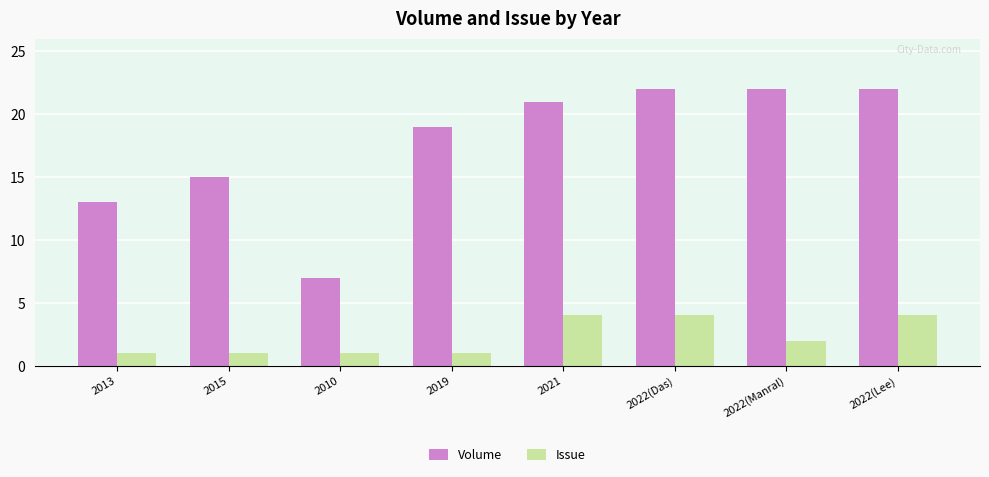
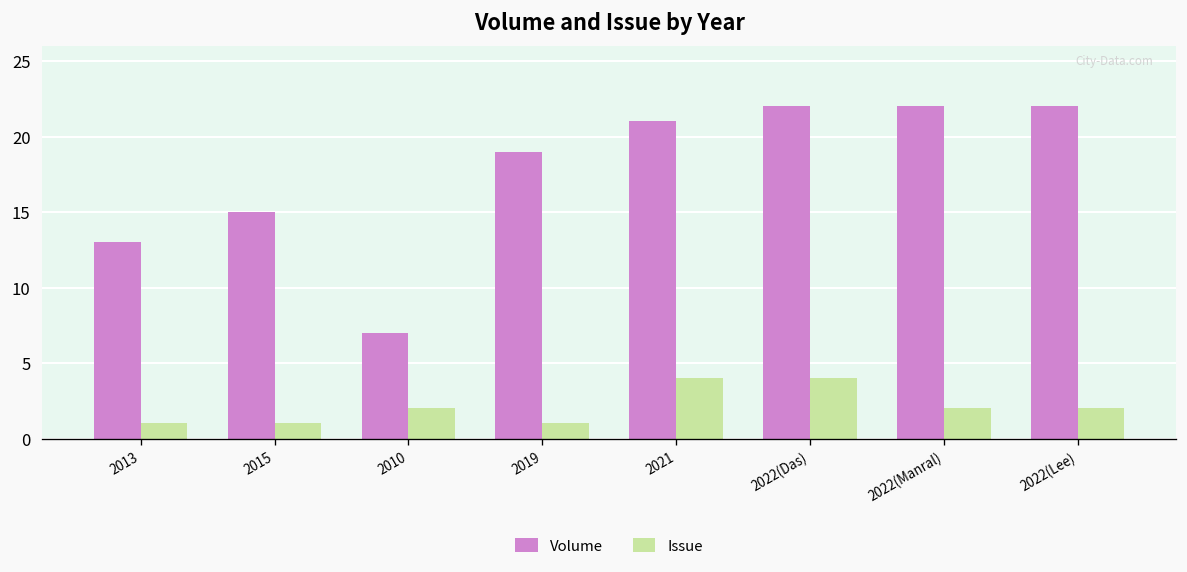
  {
    "Volume": {
      "2013": 13,
      "2015": 15,
      "2010": 7,
      "2019": 19,
      "2021": 21,
      "2022(Das)": 22,
      "2022(Manral)": 22,
      "2022(Lee)": 22
    },
    "Issue": {
      "2013": 1,
      "2015": 1,
-     "2010": 1,
+     "2010": 2,
      "2019": 1,
      "2021": 4,
      "2022(Das)": 4,
      "2022(Manral)": 2,
-     "2022(Lee)": 4
+     "2022(Lee)": 2
    }
  }
